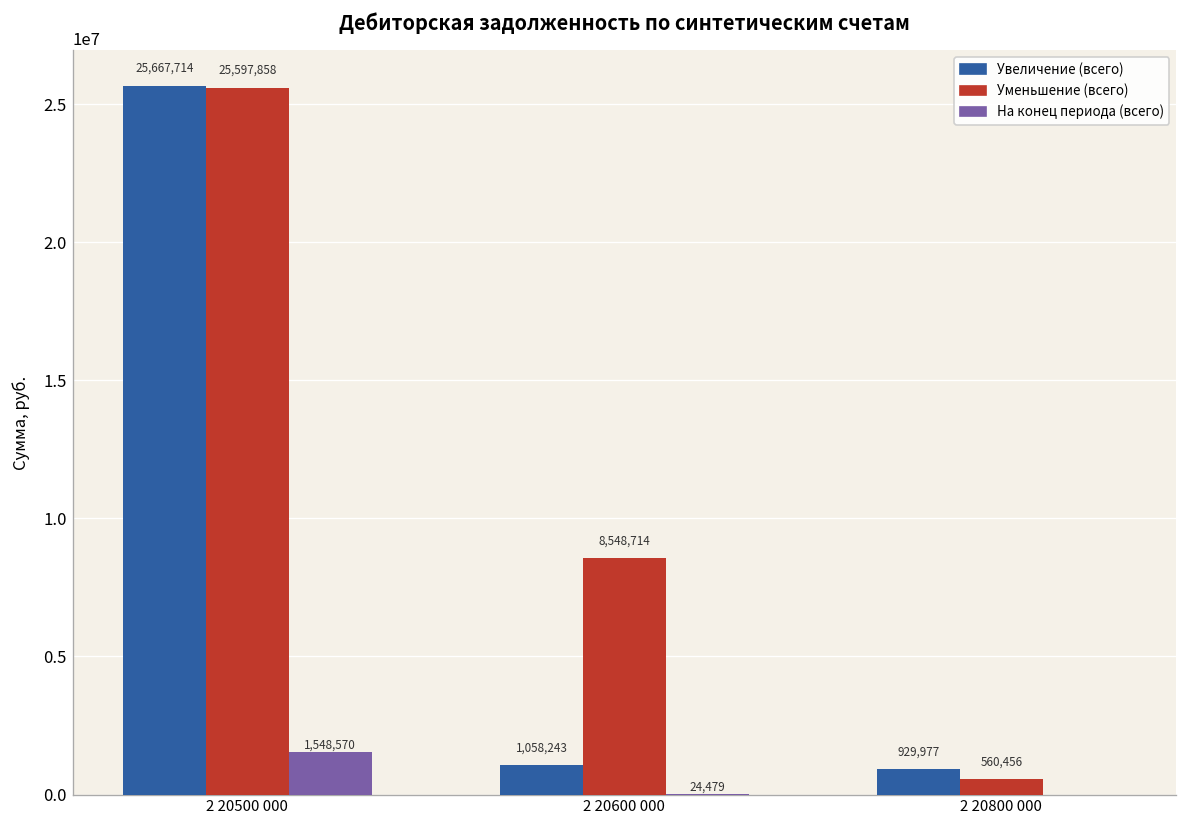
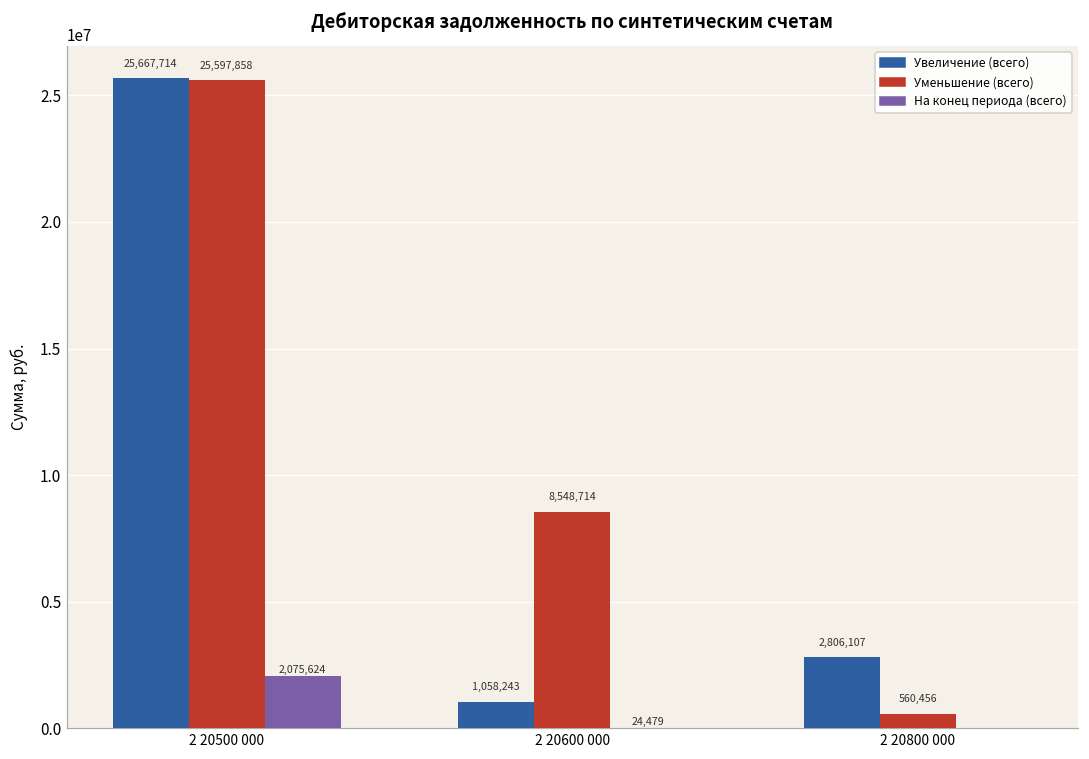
  {
    "Увеличение (всего)": {
      "2 20500 000": "25,667,714",
      "2 20600 000": "1,058,243",
-     "2 20800 000": "929,977"
+     "2 20800 000": "2,806,107"
    },
    "Уменьшение (всего)": {
      "2 20500 000": "25,597,858",
      "2 20600 000": "8,548,714",
      "2 20800 000": "560,456"
    },
    "На конец периода (всего)": {
-     "2 20500 000": "1,548,570",
+     "2 20500 000": "2,075,624",
      "2 20600 000": "24,479"
    }
  }
